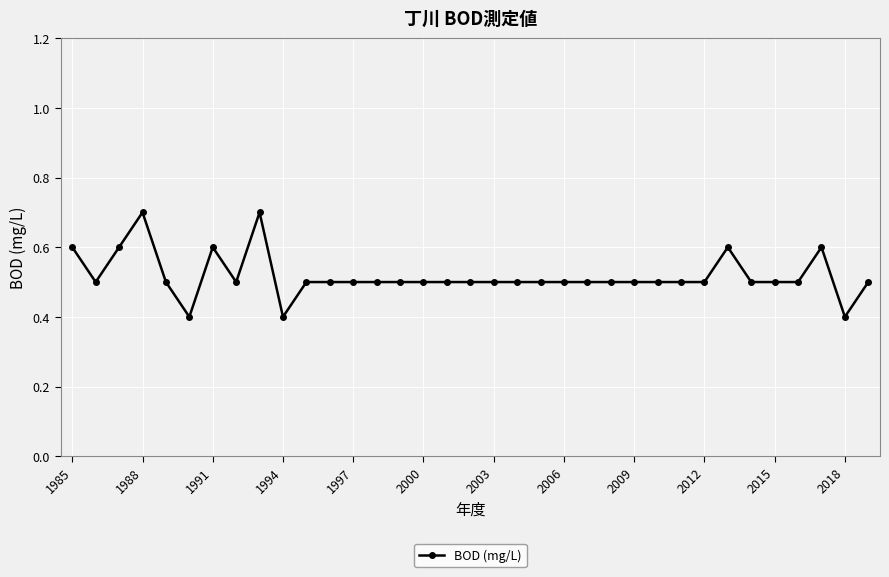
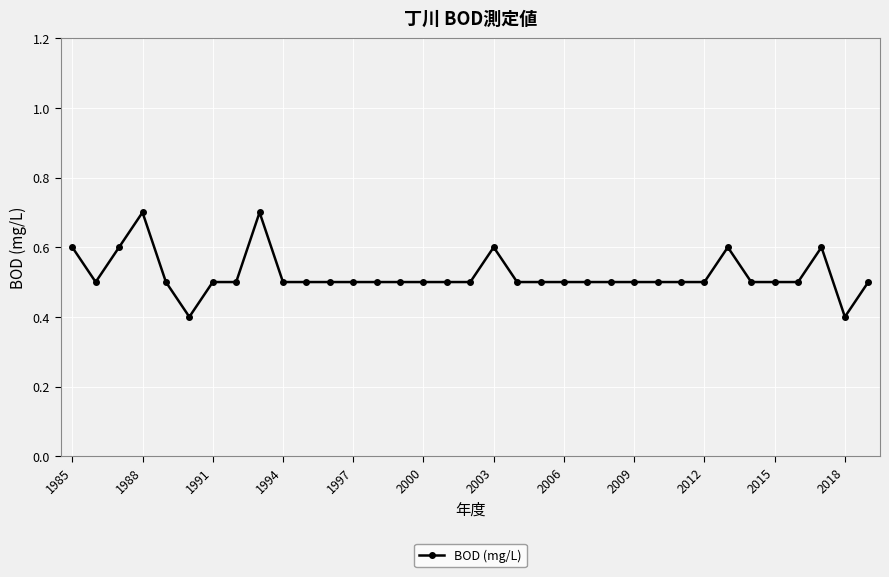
  {
    "1985": 0.6,
    "1988": 0.7,
-   "1991": 0.6,
-   "1994": 0.4,
+   "1991": 0.5,
+   "1994": 0.5,
    "1997": 0.5,
    "2000": 0.5,
-   "2003": 0.5,
+   "2003": 0.6,
    "2006": 0.5,
    "2009": 0.5,
    "2012": 0.5,
    "2015": 0.5,
    "2018": 0.4
  }
